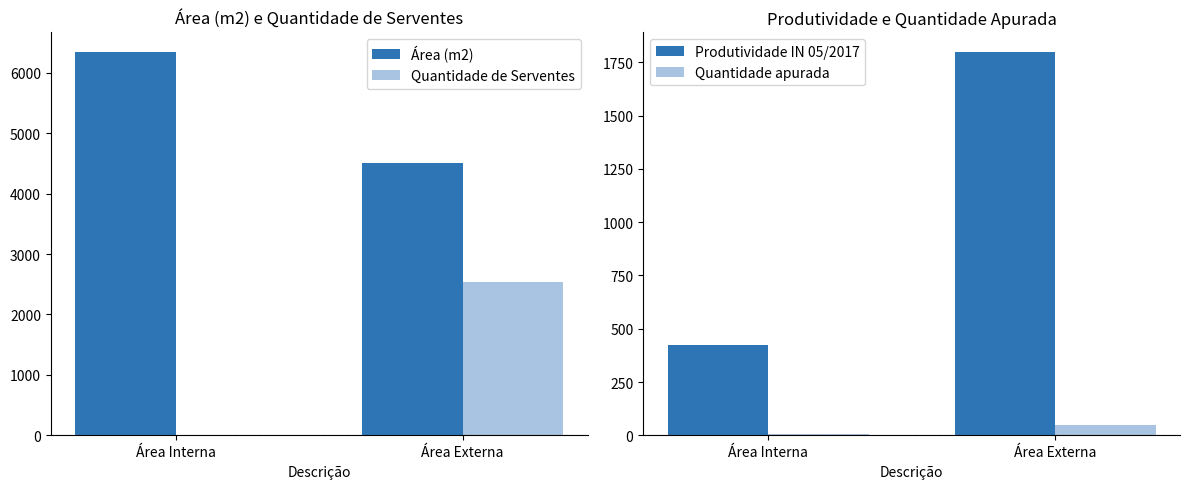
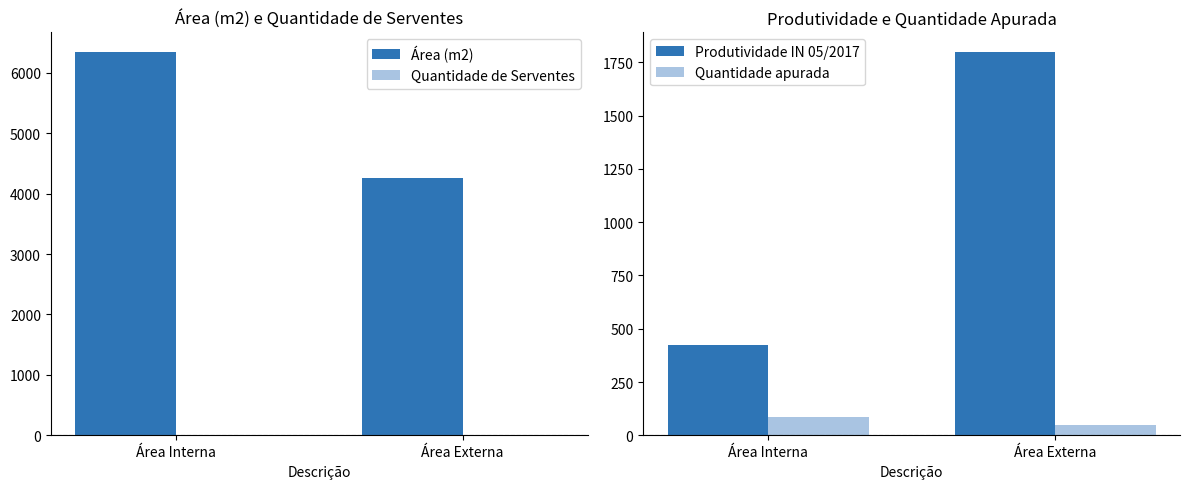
  {
    "Área (m2) e Quantidade de Serventes": {
      "Área (m2)": {
        "Área Interna": 6400,
-       "Área Externa": 4500
+       "Área Externa": 4300
      },
      "Quantidade de Serventes": {
-       "Área Externa": 2500
+       "Área Externa": 0
      }
    },
    "Produtividade e Quantidade Apurada": {
      "Produtividade IN 05/2017": {
        "Área Interna": 420,
        "Área Externa": 1800
      },
      "Quantidade apurada": {
-       "Área Interna": 10,
+       "Área Interna": 90,
        "Área Externa": 50
      }
    }
  }
